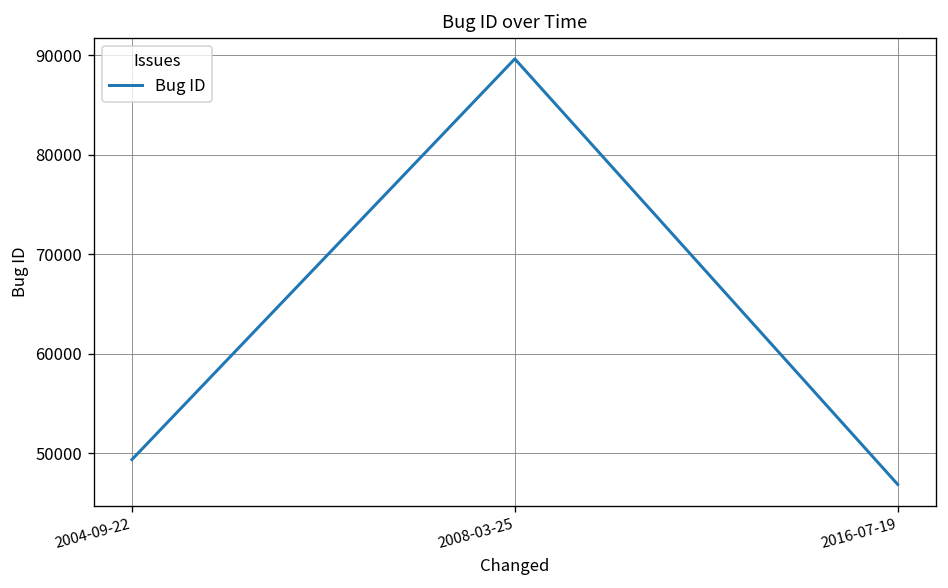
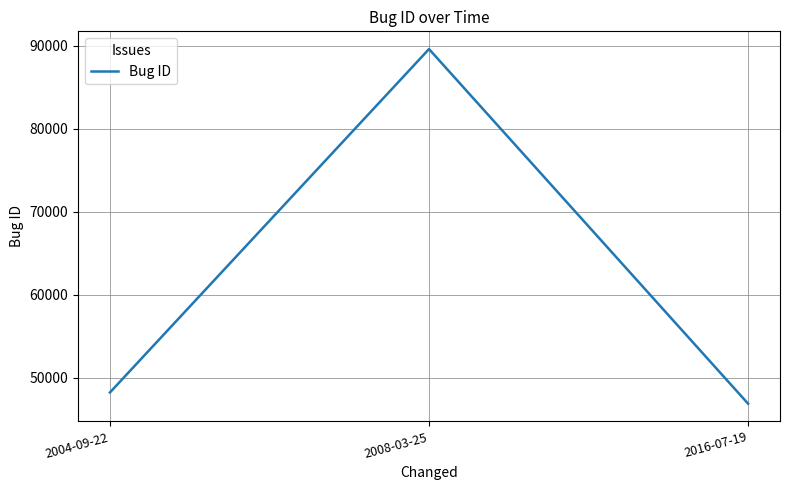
  {
-   "2004-09-22": 49000,
+   "2004-09-22": 48000,
    "2008-03-25": 90000,
    "2016-07-19": 47000
  }
